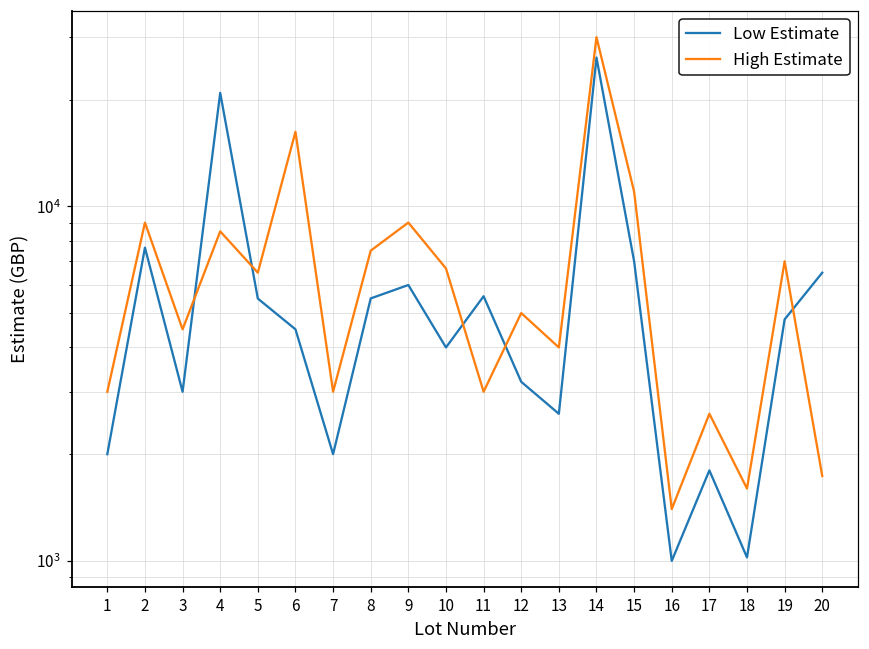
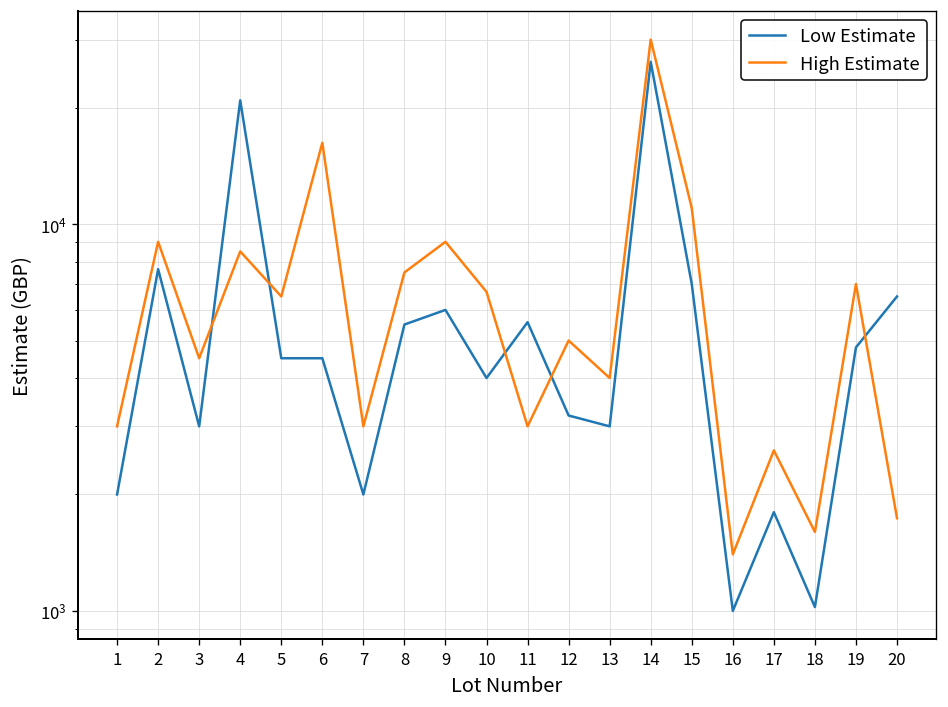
  {
    "Low Estimate": {
      "1": 2000,
      "2": 7600,
      "3": 3000,
      "4": 21000,
-     "5": 5500,
+     "5": 4500,
      "6": 4500,
      "7": 2000,
      "8": 5500,
      "9": 6000,
      "10": 4000,
      "11": 5600,
      "12": 3200,
-     "13": 2600,
+     "13": 3000,
      "14": 26000,
      "15": 7000,
      "16": 1000,
      "17": 1800,
      "18": 1020,
      "19": 4800,
      "20": 6500
    },
    "High Estimate": {
      "1": 3000,
      "2": 9000,
      "3": 4500,
      "4": 8500,
      "5": 6500,
      "6": 16000,
      "7": 3000,
      "8": 7500,
      "9": 9000,
      "10": 6700,
      "11": 3000,
      "12": 5000,
      "13": 4000,
      "14": 30000,
      "15": 11000,
      "16": 1400,
      "17": 2600,
      "18": 1600,
      "19": 7000,
      "20": 1700
    }
  }
